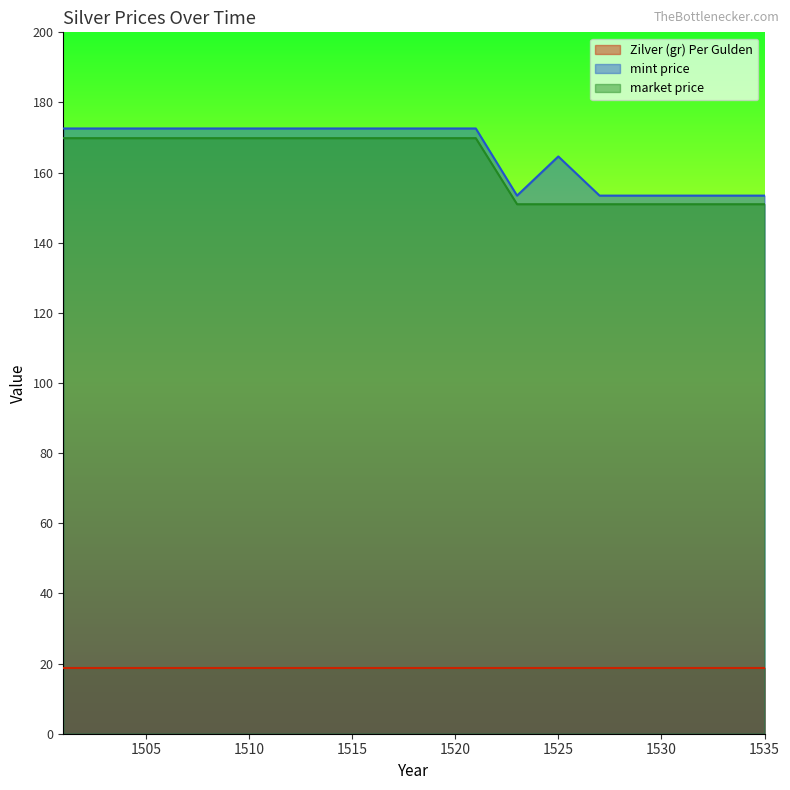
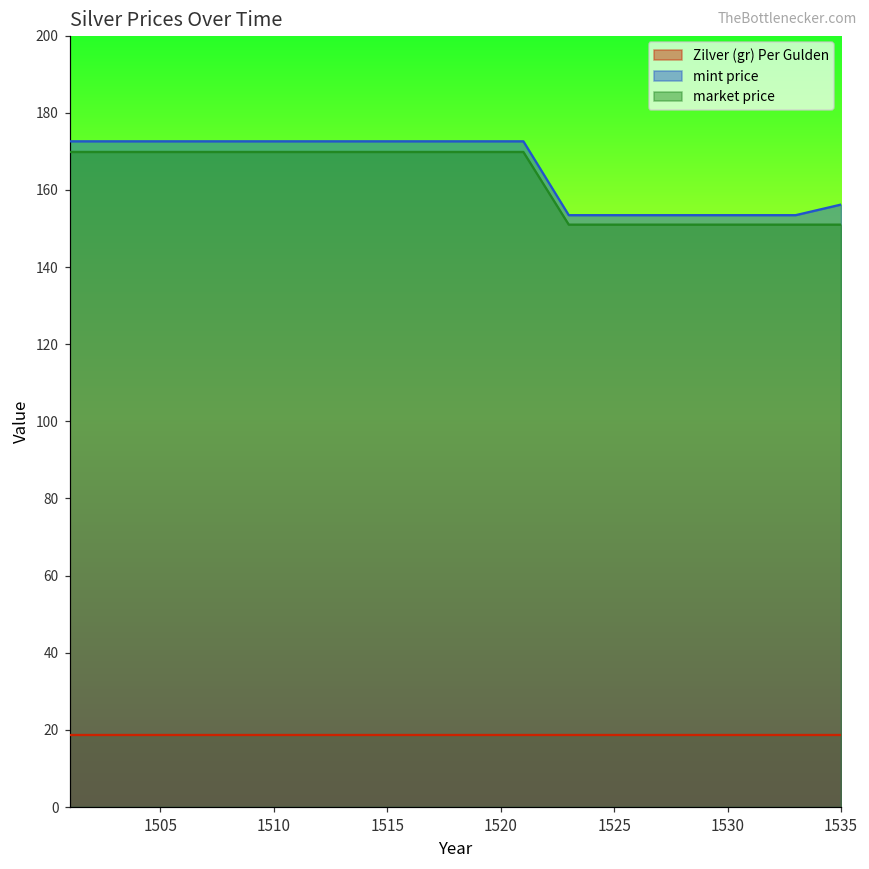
  {
    "Zilver (gr) Per Gulden": {
      "1505": 19,
      "1515": 19,
      "1525": 19,
      "1535": 19
    },
    "mint price": {
      "1505": 173,
      "1515": 173,
-     "1525": 165,
-     "1535": 153
+     "1525": 153,
+     "1535": 156
    },
    "market price": {
      "1505": 170,
      "1515": 170,
      "1525": 151,
      "1535": 151
    }
  }
